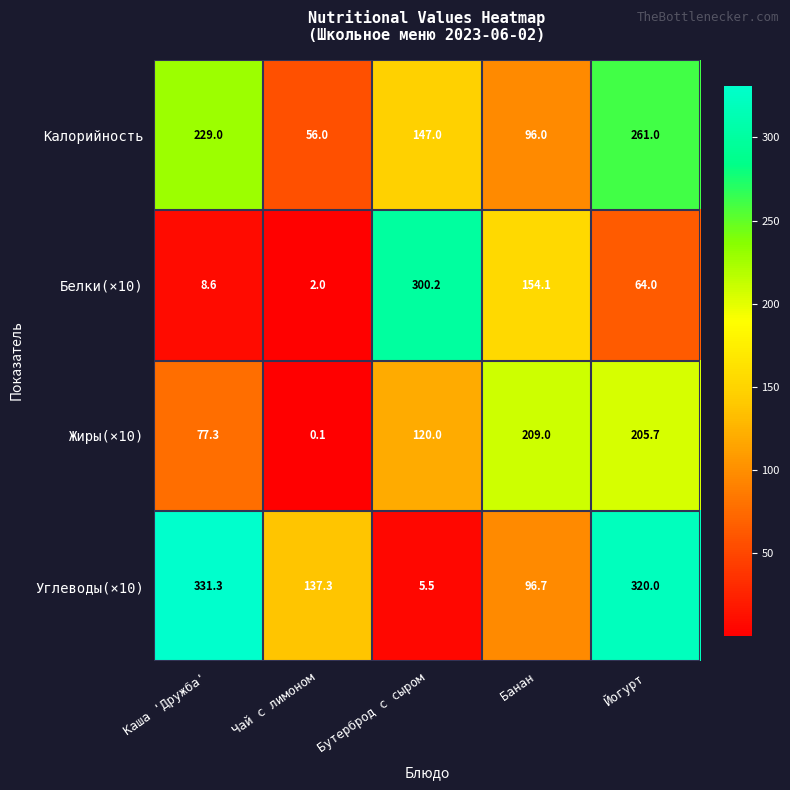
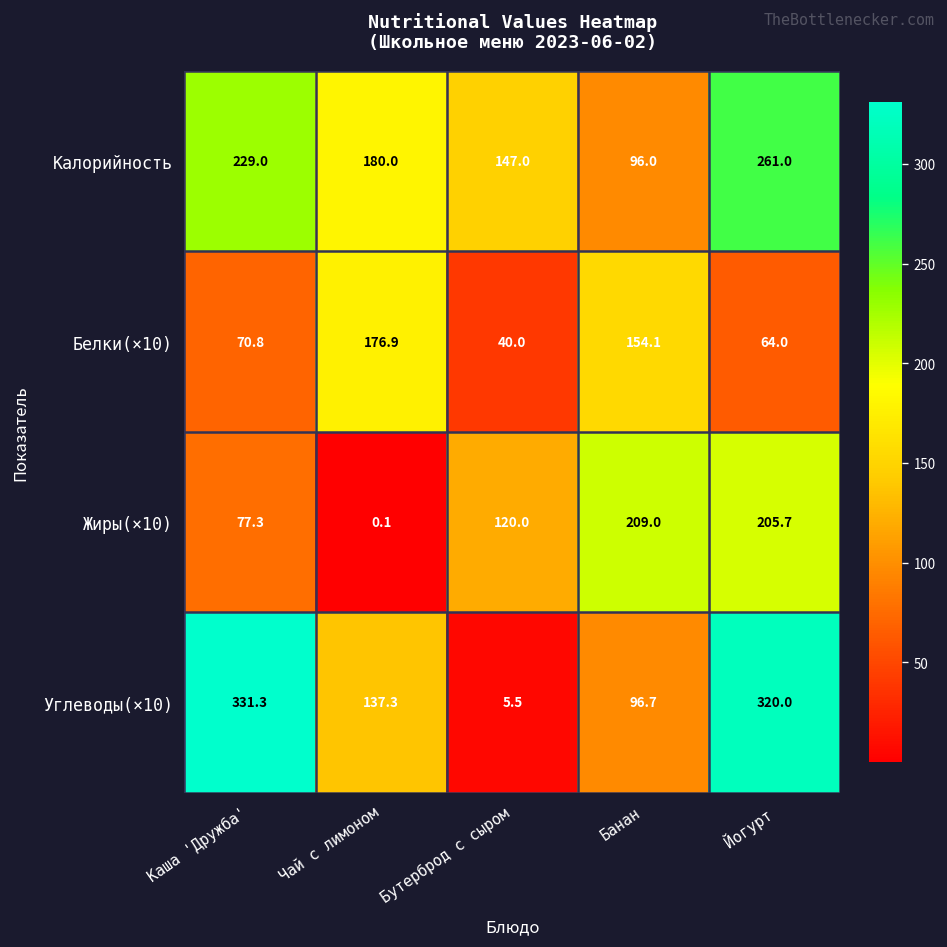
  {
    "Калорийность": {
      "Каша 'Дружба'": 229.0,
-     "Чай с лимоном": 56.0,
+     "Чай с лимоном": 180.0,
      "Бутерброд с сыром": 147.0,
      "Банан": 96.0,
      "Йогурт": 261.0
    },
    "Белки(×10)": {
-     "Каша 'Дружба'": 8.6,
-     "Чай с лимоном": 2.0,
-     "Бутерброд с сыром": 300.2,
+     "Каша 'Дружба'": 70.8,
+     "Чай с лимоном": 176.9,
+     "Бутерброд с сыром": 40.0,
      "Банан": 154.1,
      "Йогурт": 64.0
    },
    "Жиры(×10)": {
      "Каша 'Дружба'": 77.3,
      "Чай с лимоном": 0.1,
      "Бутерброд с сыром": 120.0,
      "Банан": 209.0,
      "Йогурт": 205.7
    },
    "Углеводы(×10)": {
      "Каша 'Дружба'": 331.3,
      "Чай с лимоном": 137.3,
      "Бутерброд с сыром": 5.5,
      "Банан": 96.7,
      "Йогурт": 320.0
    }
  }
